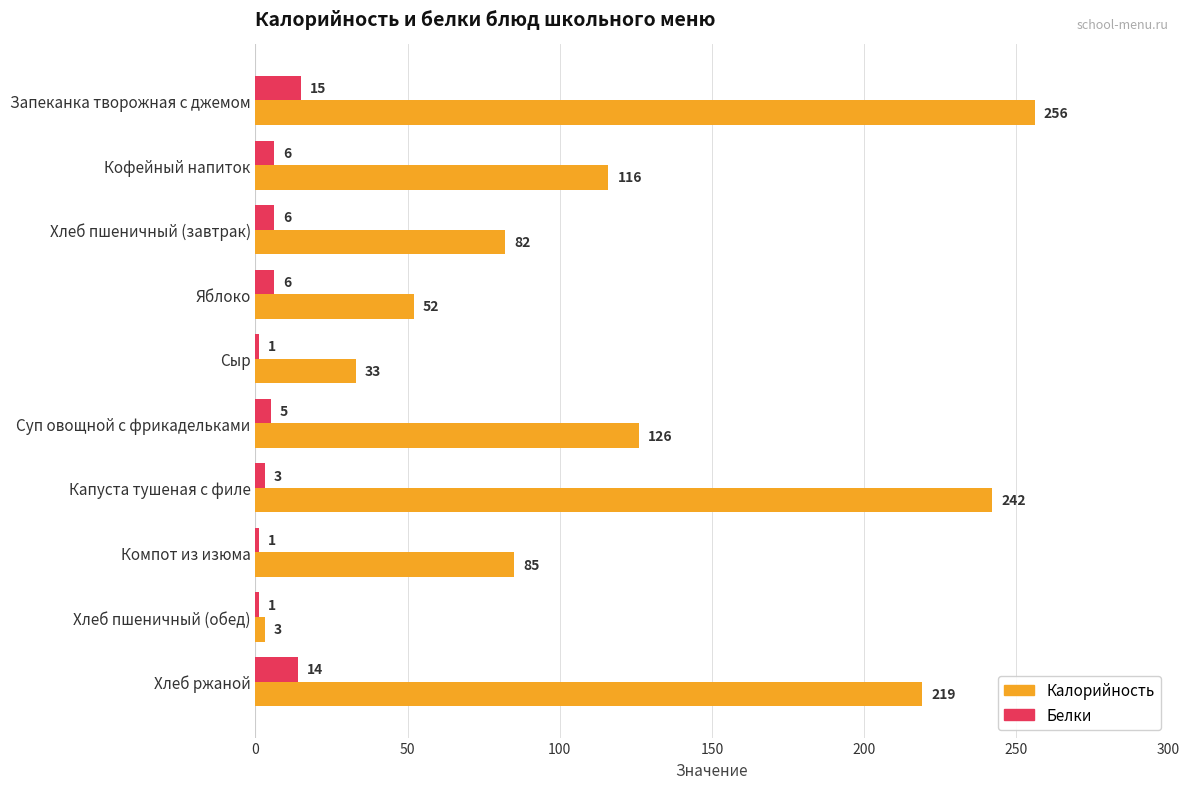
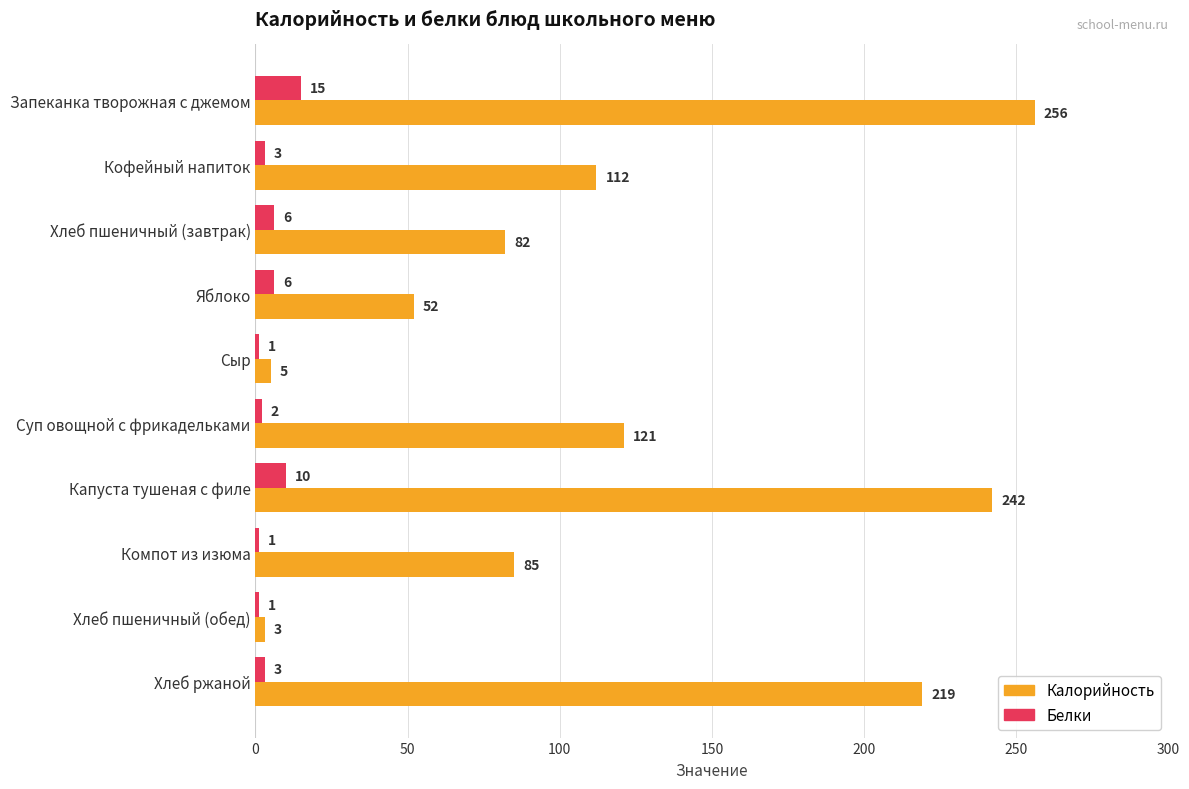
  {
    "Калорийность": {
      "Запеканка творожная с джемом": 256,
-     "Кофейный напиток": 116,
+     "Кофейный напиток": 112,
      "Хлеб пшеничный (завтрак)": 82,
      "Яблоко": 52,
-     "Сыр": 33,
-     "Суп овощной с фрикадельками": 126,
+     "Сыр": 5,
+     "Суп овощной с фрикадельками": 121,
      "Капуста тушеная с филе": 242,
      "Компот из изюма": 85,
      "Хлеб пшеничный (обед)": 3,
      "Хлеб ржаной": 219
    },
    "Белки": {
      "Запеканка творожная с джемом": 15,
-     "Кофейный напиток": 6,
+     "Кофейный напиток": 3,
      "Хлеб пшеничный (завтрак)": 6,
      "Яблоко": 6,
      "Сыр": 1,
-     "Суп овощной с фрикадельками": 5,
-     "Капуста тушеная с филе": 3,
+     "Суп овощной с фрикадельками": 2,
+     "Капуста тушеная с филе": 10,
      "Компот из изюма": 1,
      "Хлеб пшеничный (обед)": 1,
-     "Хлеб ржаной": 14
+     "Хлеб ржаной": 3
    }
  }
